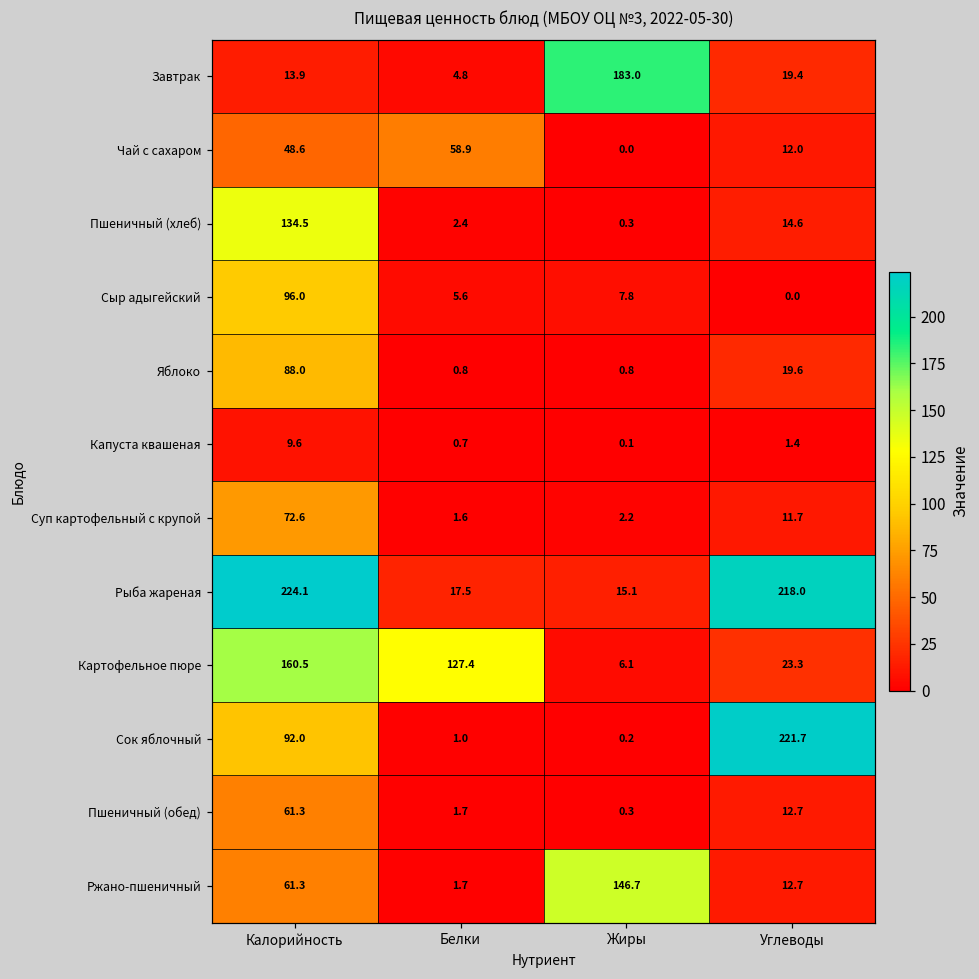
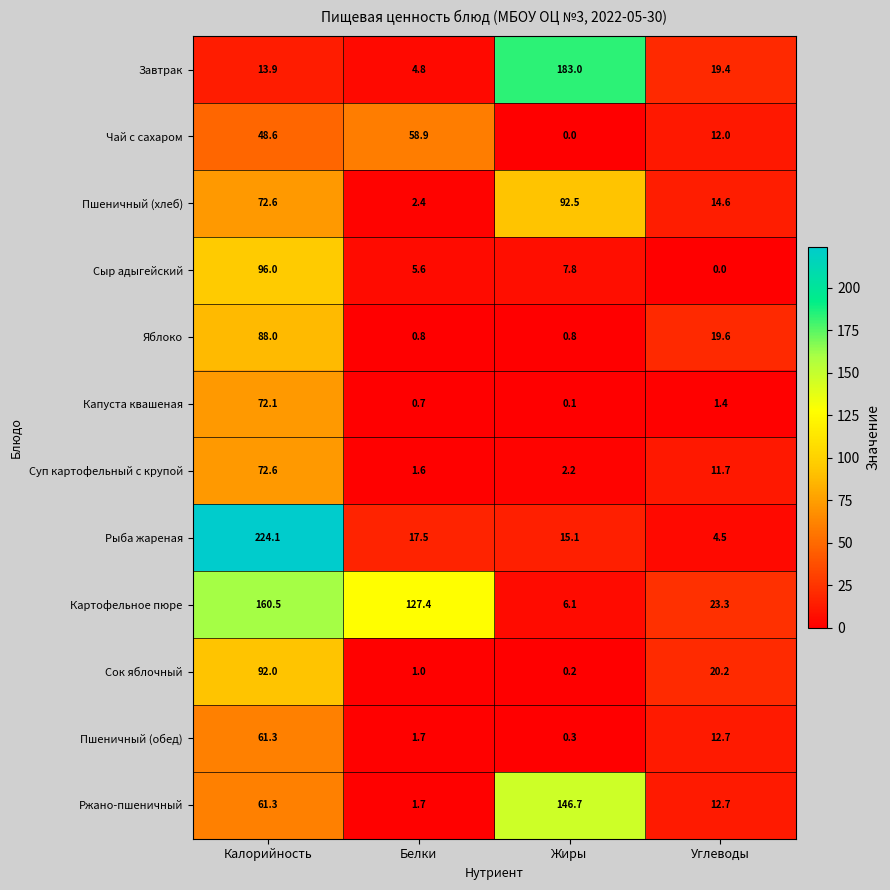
  {
    "Завтрак": {
      "Калорийность": 13.9,
      "Белки": 4.8,
      "Жиры": 183.0,
      "Углеводы": 19.4
    },
    "Чай с сахаром": {
      "Калорийность": 48.6,
      "Белки": 58.9,
      "Жиры": 0.0,
      "Углеводы": 12.0
    },
    "Пшеничный (хлеб)": {
-     "Калорийность": 134.5,
+     "Калорийность": 72.6,
      "Белки": 2.4,
-     "Жиры": 0.3,
+     "Жиры": 92.5,
      "Углеводы": 14.6
    },
    "Сыр адыгейский": {
      "Калорийность": 96.0,
      "Белки": 5.6,
      "Жиры": 7.8,
      "Углеводы": 0.0
    },
    "Яблоко": {
      "Калорийность": 88.0,
      "Белки": 0.8,
      "Жиры": 0.8,
      "Углеводы": 19.6
    },
    "Капуста квашеная": {
-     "Калорийность": 9.6,
+     "Калорийность": 72.1,
      "Белки": 0.7,
      "Жиры": 0.1,
      "Углеводы": 1.4
    },
    "Суп картофельный с крупой": {
      "Калорийность": 72.6,
      "Белки": 1.6,
      "Жиры": 2.2,
      "Углеводы": 11.7
    },
    "Рыба жареная": {
      "Калорийность": 224.1,
      "Белки": 17.5,
      "Жиры": 15.1,
-     "Углеводы": 218.0
+     "Углеводы": 4.5
    },
    "Картофельное пюре": {
      "Калорийность": 160.5,
      "Белки": 127.4,
      "Жиры": 6.1,
      "Углеводы": 23.3
    },
    "Сок яблочный": {
      "Калорийность": 92.0,
      "Белки": 1.0,
      "Жиры": 0.2,
-     "Углеводы": 221.7
+     "Углеводы": 20.2
    },
    "Пшеничный (обед)": {
      "Калорийность": 61.3,
      "Белки": 1.7,
      "Жиры": 0.3,
      "Углеводы": 12.7
    },
    "Ржано-пшеничный": {
      "Калорийность": 61.3,
      "Белки": 1.7,
      "Жиры": 146.7,
      "Углеводы": 12.7
    }
  }
